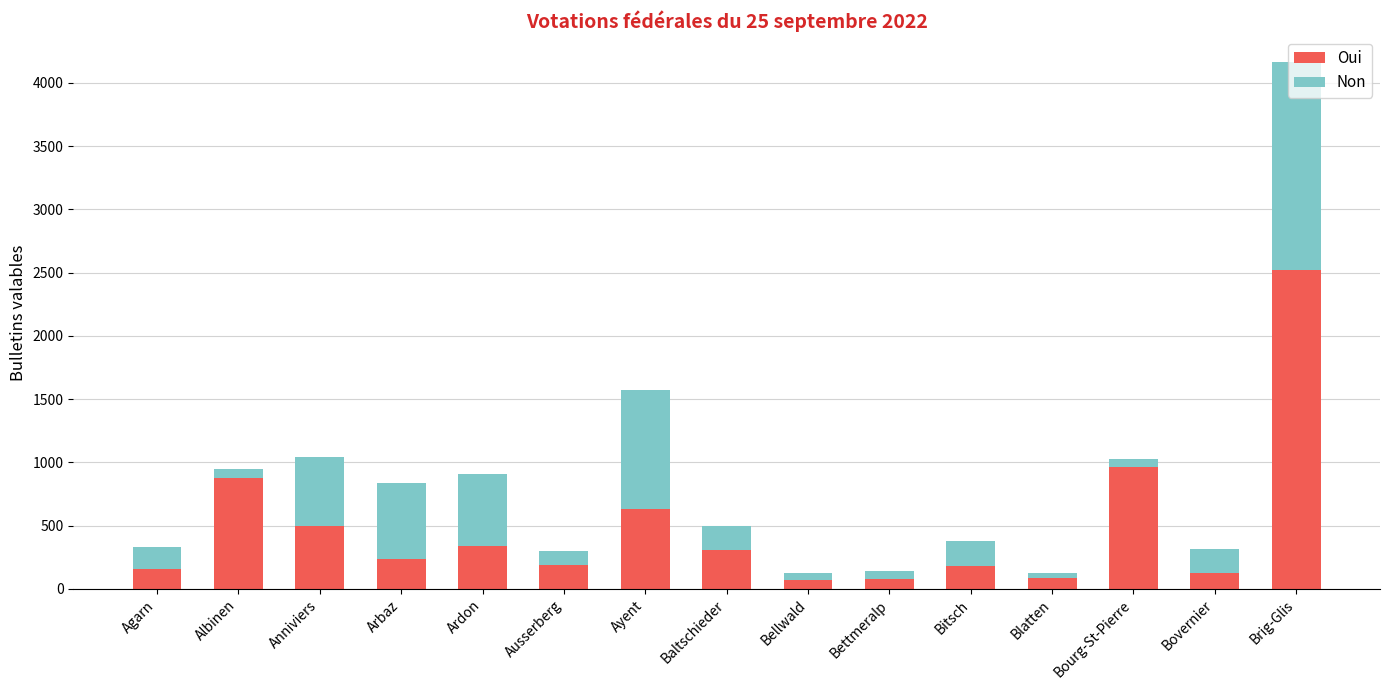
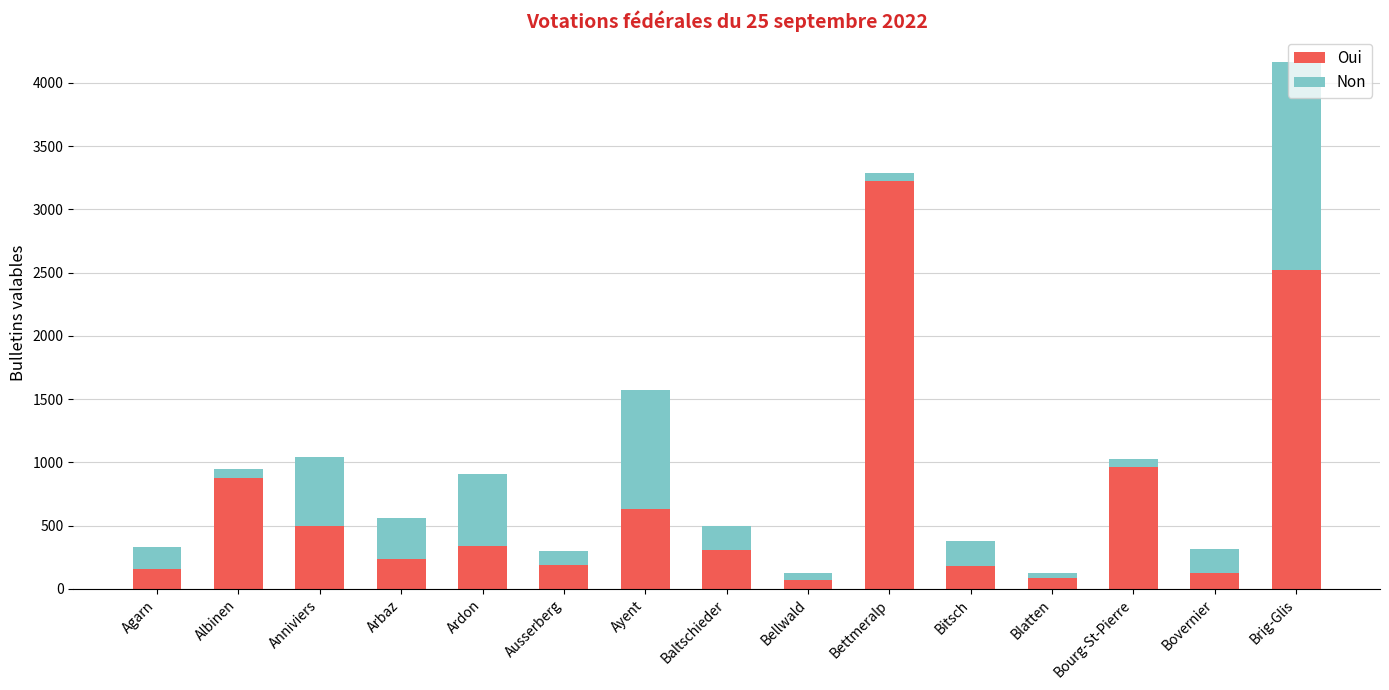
  {
    "Oui": {
      "Agarn": 160,
      "Albinen": 880,
      "Anniviers": 500,
      "Arbaz": 240,
      "Ardon": 340,
      "Ausserberg": 190,
      "Ayent": 630,
      "Baltschieder": 310,
      "Bellwald": 70,
-     "Bettmeralp": 80,
+     "Bettmeralp": 3220,
      "Bitsch": 180,
      "Blatten": 90,
      "Bourg-St-Pierre": 960,
      "Bovernier": 130,
      "Brig-Glis": 2520
    },
    "Non": {
      "Agarn": 180,
      "Albinen": 70,
      "Anniviers": 550,
-     "Arbaz": 600,
+     "Arbaz": 320,
      "Ardon": 570,
      "Ausserberg": 110,
      "Ayent": 940,
      "Baltschieder": 200,
      "Bellwald": 60,
      "Bettmeralp": 70,
      "Bitsch": 200,
      "Blatten": 30,
      "Bourg-St-Pierre": 60,
      "Bovernier": 180
    }
  }
